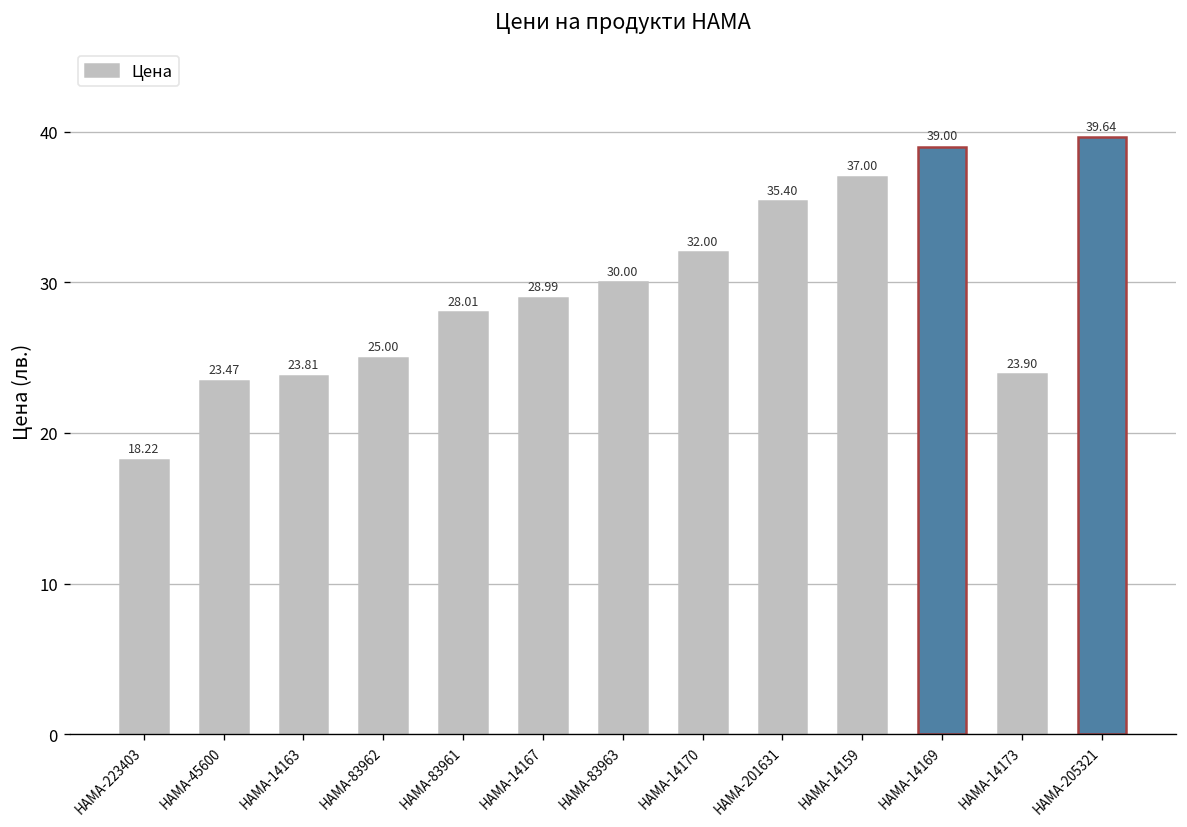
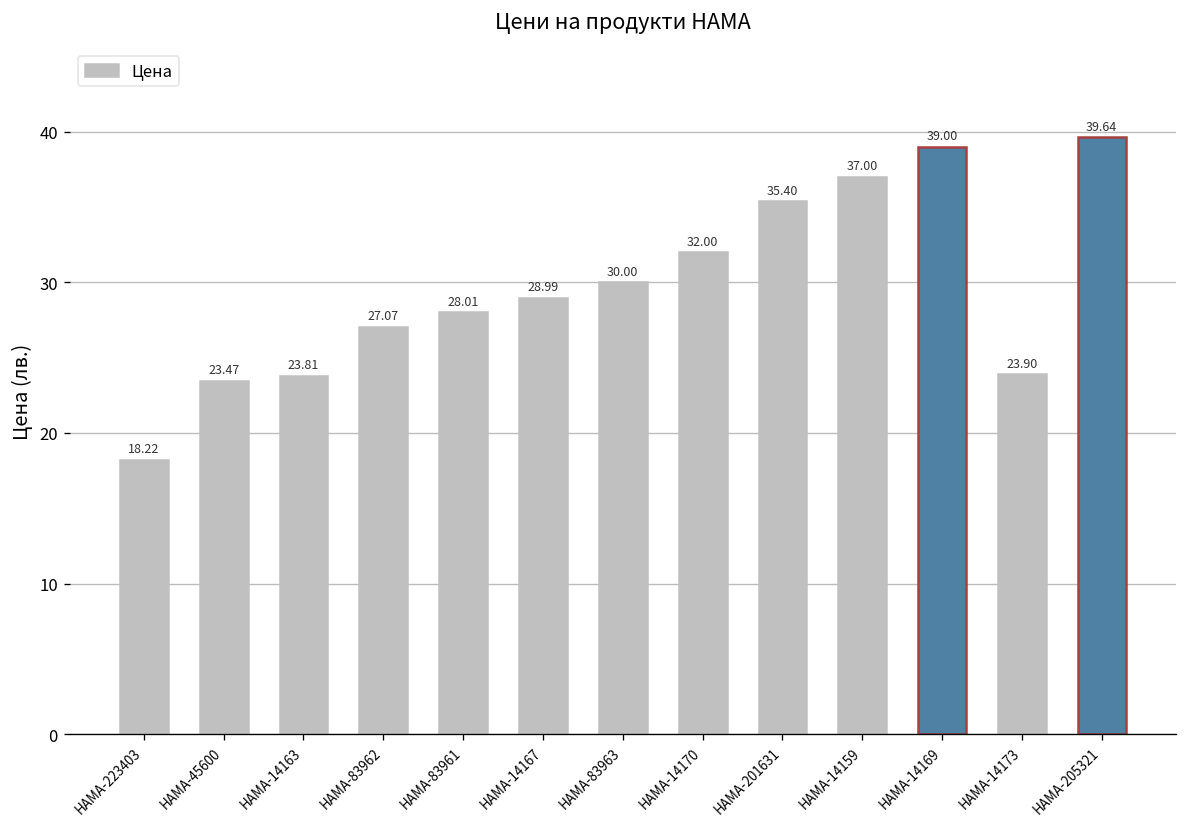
  {
    "HAMA-223403": 18.22,
    "HAMA-45600": 23.47,
    "HAMA-14163": 23.81,
-   "HAMA-83962": 25.00,
+   "HAMA-83962": 27.07,
    "HAMA-83961": 28.01,
    "HAMA-14167": 28.99,
    "HAMA-83963": 30.00,
    "HAMA-14170": 32.00,
    "HAMA-201631": 35.40,
    "HAMA-14159": 37.00,
    "HAMA-14169": 39.00,
    "HAMA-14173": 23.90,
    "HAMA-205321": 39.64
  }
